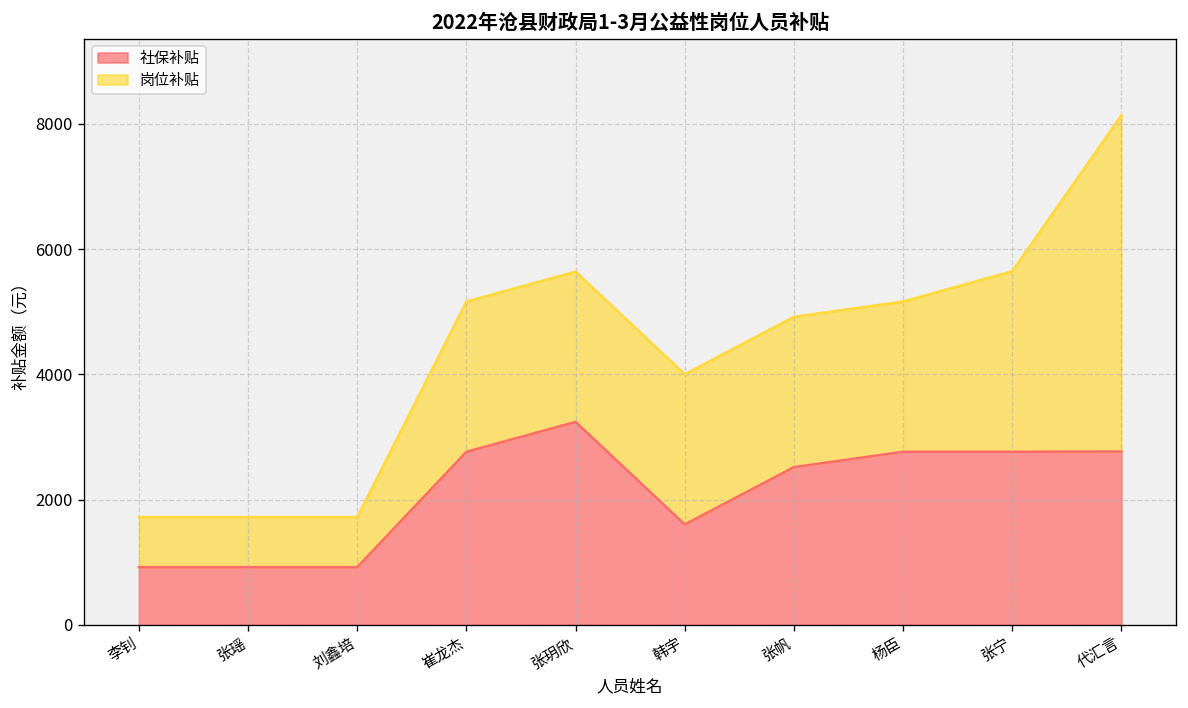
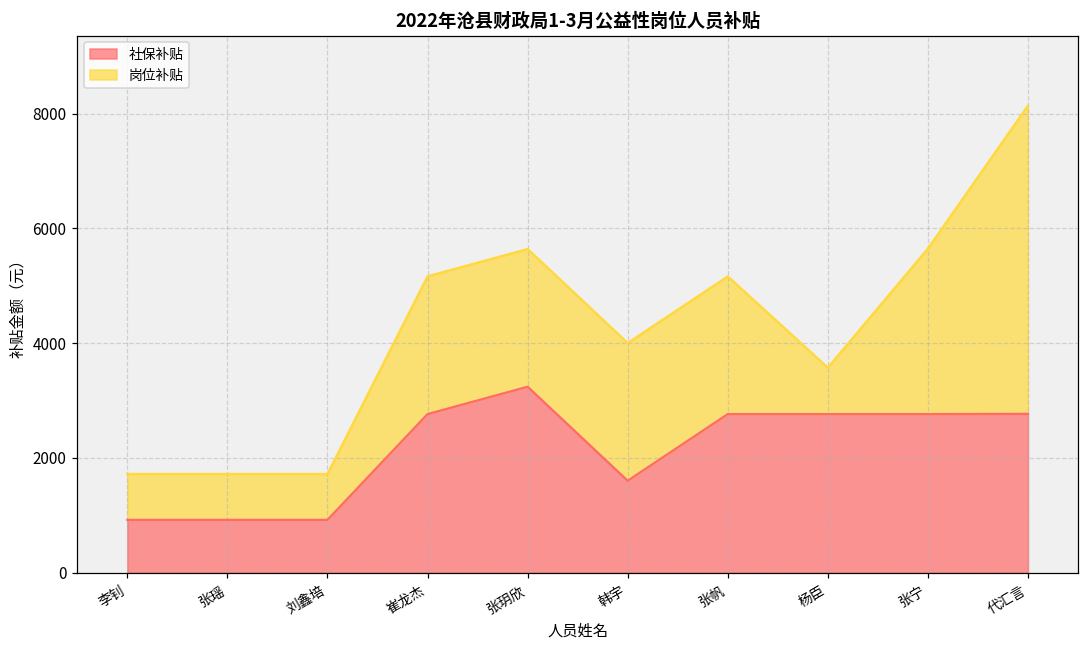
  {
    "社保补贴": {
      "李钊": 900,
      "张瑶": 900,
      "刘鑫培": 900,
      "崔龙杰": 2800,
      "张玥欣": 3200,
      "韩宇": 1600,
-     "张帆": 2500,
+     "张帆": 2800,
      "杨臣": 2800,
      "张宁": 2800,
      "代汇言": 2800
    },
    "岗位补贴": {
      "李钊": 800,
      "张瑶": 800,
      "刘鑫培": 800,
      "崔龙杰": 2400,
      "张玥欣": 2400,
      "韩宇": 2400,
      "张帆": 2400,
-     "杨臣": 2400,
+     "杨臣": 800,
      "张宁": 2900,
      "代汇言": 5400
    }
  }
